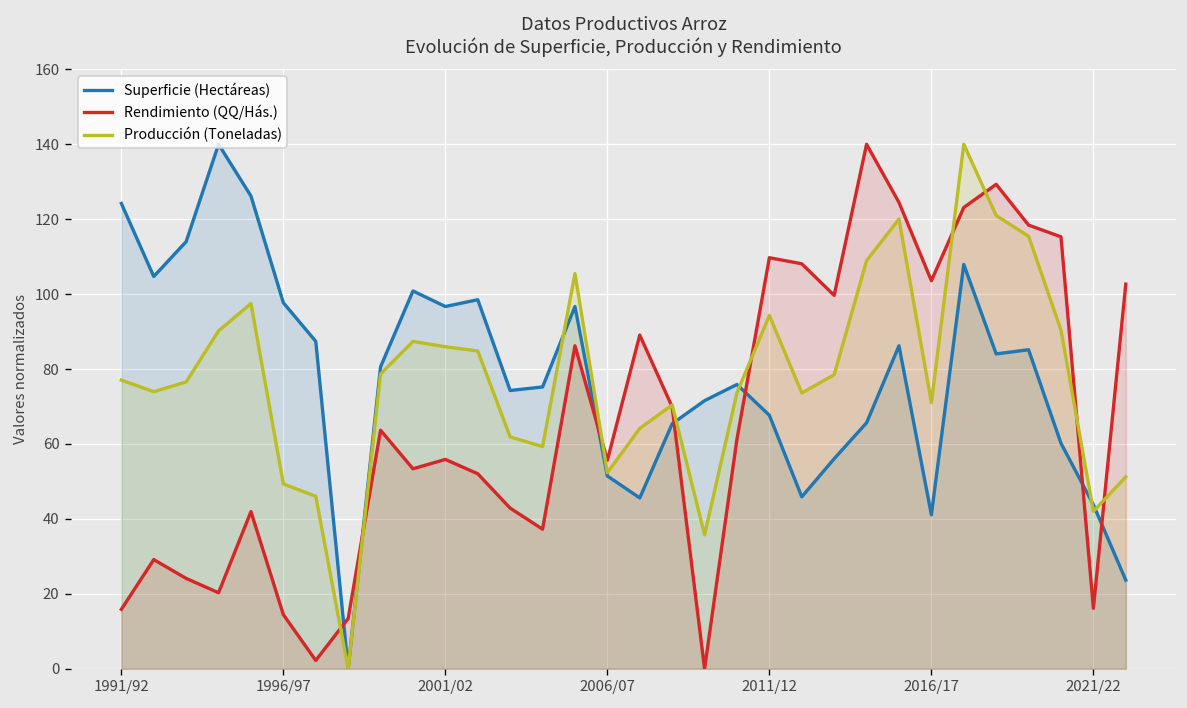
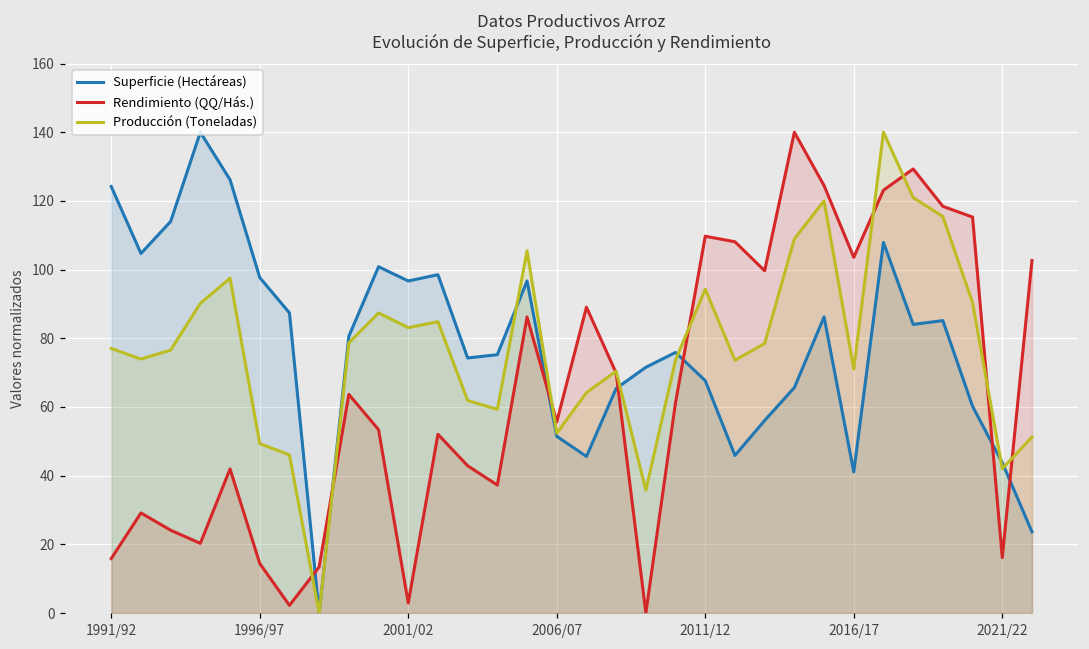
  {
    "Superficie (Hectáreas)": {
      "1991/92": 124,
      "1996/97": 98,
      "2001/02": 97,
      "2006/07": 51,
      "2011/12": 68,
      "2016/17": 41,
      "2021/22": 44
    },
    "Rendimiento (QQ/Hás.)": {
      "1991/92": 16,
      "1996/97": 14,
-     "2001/02": 56,
+     "2001/02": 3,
      "2006/07": 56,
      "2011/12": 110,
      "2016/17": 104,
      "2021/22": 16
    },
    "Producción (Toneladas)": {
      "1991/92": 77,
      "1996/97": 49,
-     "2001/02": 86,
+     "2001/02": 83,
      "2006/07": 52,
      "2011/12": 94,
      "2016/17": 71,
      "2021/22": 42
    }
  }
